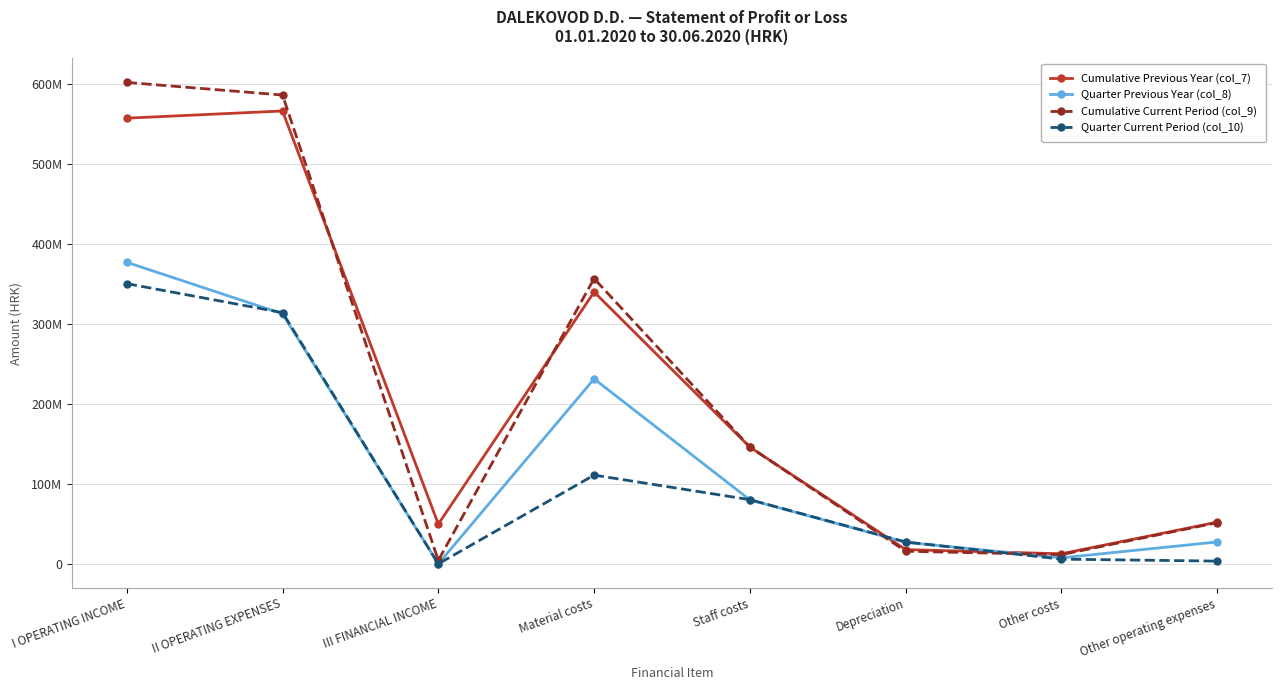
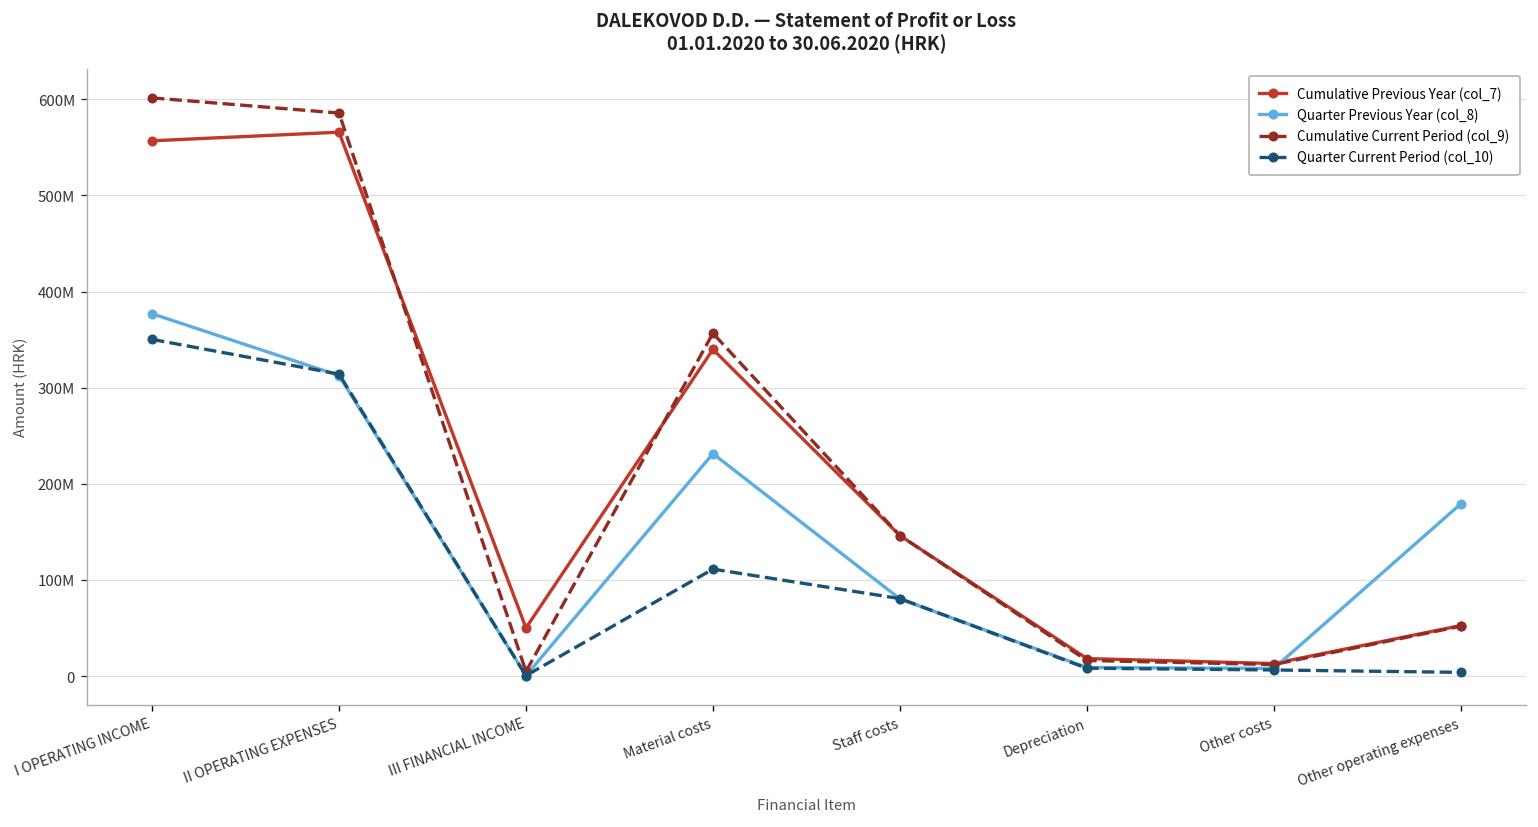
  {
    "Quarter Previous Year (col_8)": {
      "I OPERATING INCOME": 380000000,
      "Material costs": 230000000,
-     "Depreciation": 30000000,
-     "Other operating expenses": 30000000
+     "Depreciation": 10000000,
+     "Other operating expenses": 180000000
    },
    "Quarter Current Period (col_10)": {
      "I OPERATING INCOME": 350000000,
      "Material costs": 110000000,
-     "Depreciation": 30000000,
+     "Depreciation": 10000000,
      "Other operating expenses": 0
    }
  }
